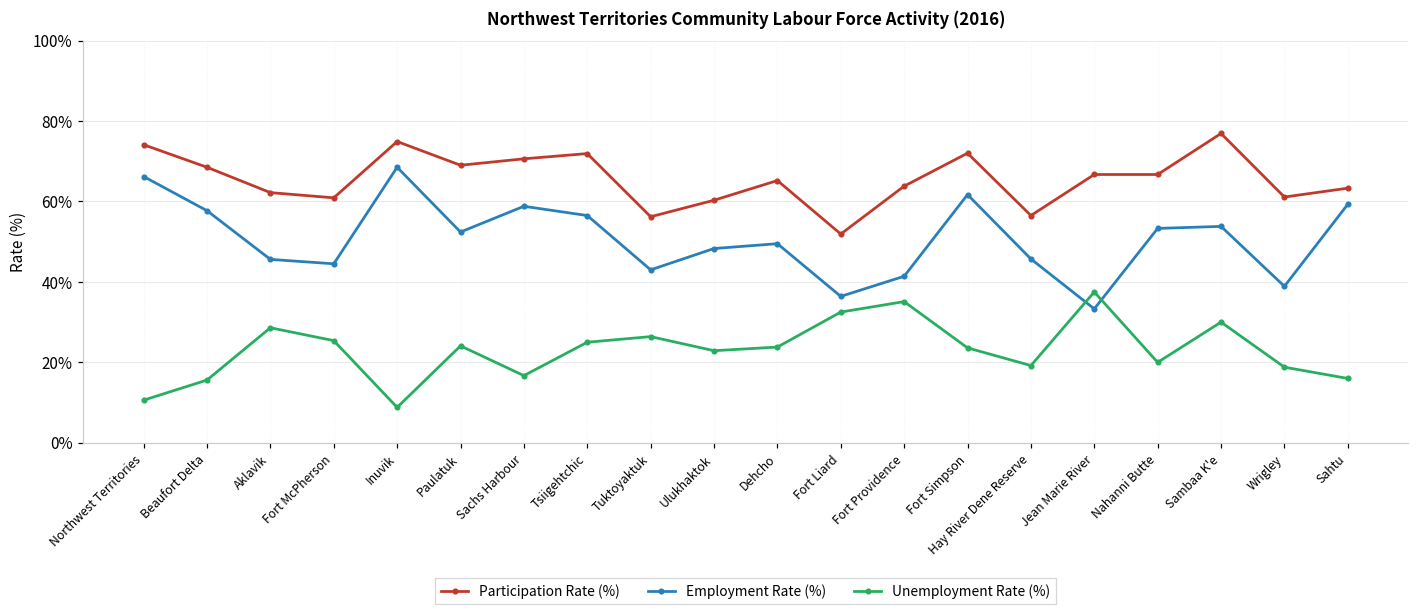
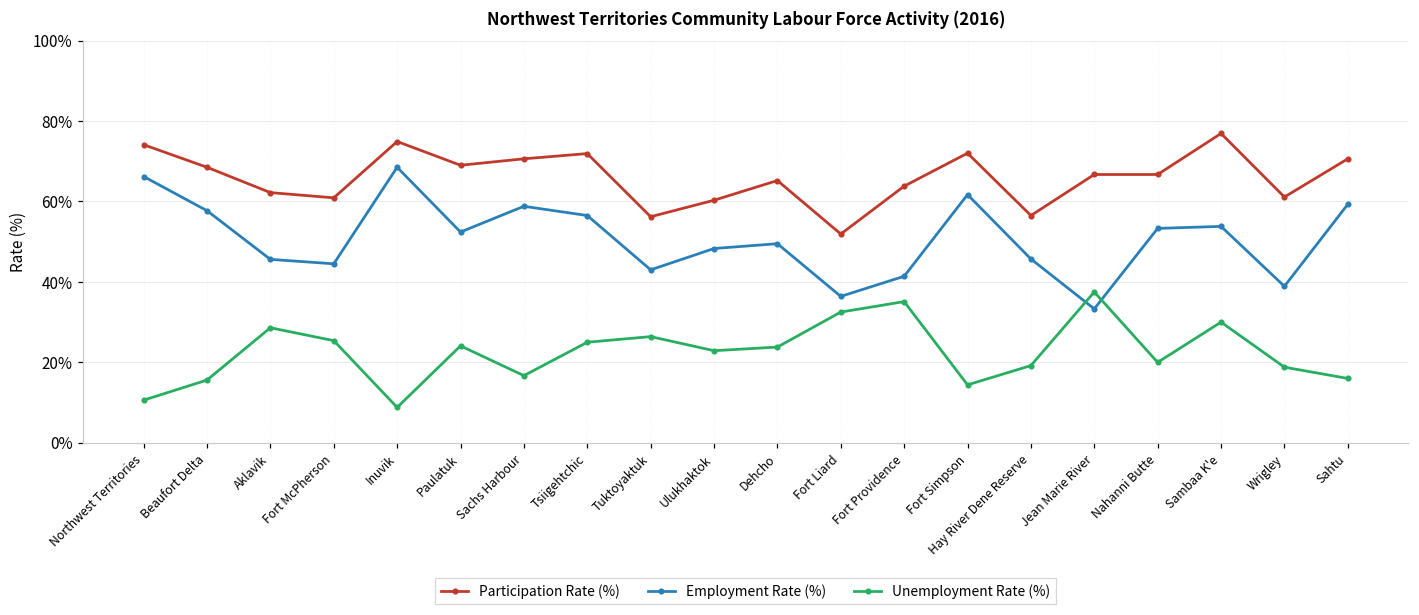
  {
    "Participation Rate (%)": {
      "Northwest Territories": "74%",
      "Beaufort Delta": "69%",
      "Aklavik": "62%",
      "Fort McPherson": "61%",
      "Inuvik": "75%",
      "Paulatuk": "69%",
      "Sachs Harbour": "71%",
      "Tsiigehtchic": "72%",
      "Tuktoyaktuk": "56%",
      "Ulukhaktok": "60%",
      "Dehcho": "65%",
      "Fort Liard": "52%",
      "Fort Providence": "64%",
      "Fort Simpson": "72%",
      "Hay River Dene Reserve": "57%",
      "Jean Marie River": "67%",
      "Nahanni Butte": "67%",
      "Sambaa K'e": "77%",
      "Wrigley": "61%",
-     "Sahtu": "63%"
+     "Sahtu": "71%"
    },
    "Employment Rate (%)": {
      "Northwest Territories": "66%",
      "Beaufort Delta": "58%",
      "Aklavik": "46%",
      "Fort McPherson": "45%",
      "Inuvik": "69%",
      "Paulatuk": "52%",
      "Sachs Harbour": "59%",
      "Tsiigehtchic": "57%",
      "Tuktoyaktuk": "43%",
      "Ulukhaktok": "48%",
      "Dehcho": "50%",
      "Fort Liard": "36%",
      "Fort Providence": "41%",
      "Fort Simpson": "62%",
      "Hay River Dene Reserve": "46%",
      "Jean Marie River": "33%",
      "Nahanni Butte": "53%",
      "Sambaa K'e": "54%",
      "Wrigley": "39%",
      "Sahtu": "59%"
    },
    "Unemployment Rate (%)": {
      "Northwest Territories": "11%",
      "Beaufort Delta": "16%",
      "Aklavik": "29%",
      "Fort McPherson": "25%",
      "Inuvik": "9%",
      "Paulatuk": "24%",
      "Sachs Harbour": "17%",
      "Tsiigehtchic": "25%",
      "Tuktoyaktuk": "26%",
      "Ulukhaktok": "23%",
      "Dehcho": "24%",
      "Fort Liard": "33%",
      "Fort Providence": "35%",
-     "Fort Simpson": "24%",
+     "Fort Simpson": "14%",
      "Hay River Dene Reserve": "19%",
      "Jean Marie River": "38%",
      "Nahanni Butte": "20%",
      "Sambaa K'e": "30%",
      "Wrigley": "19%",
      "Sahtu": "16%"
    }
  }
